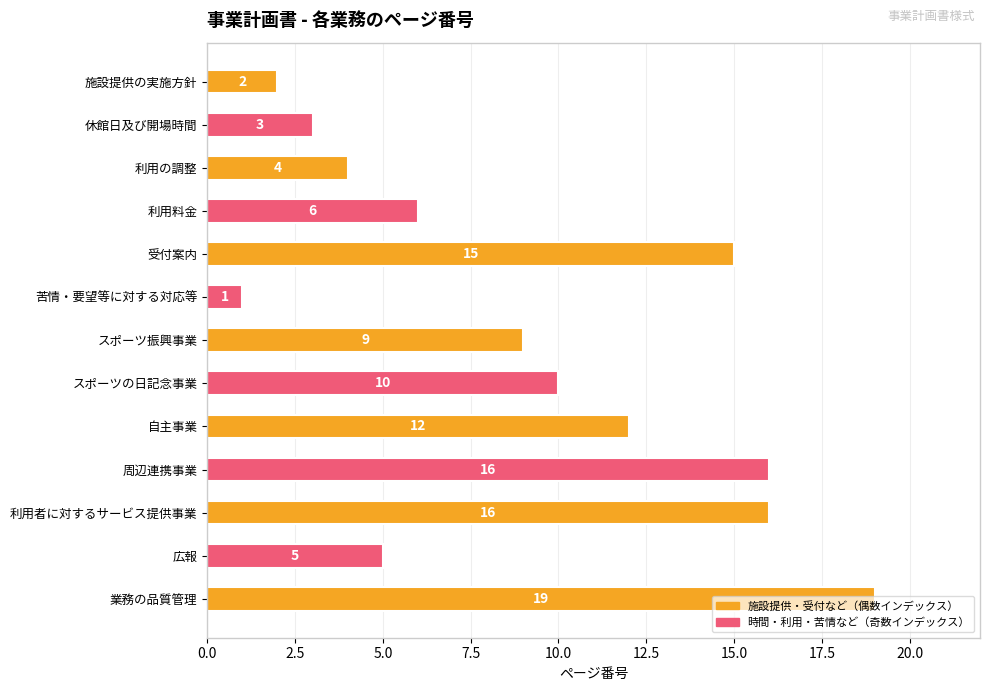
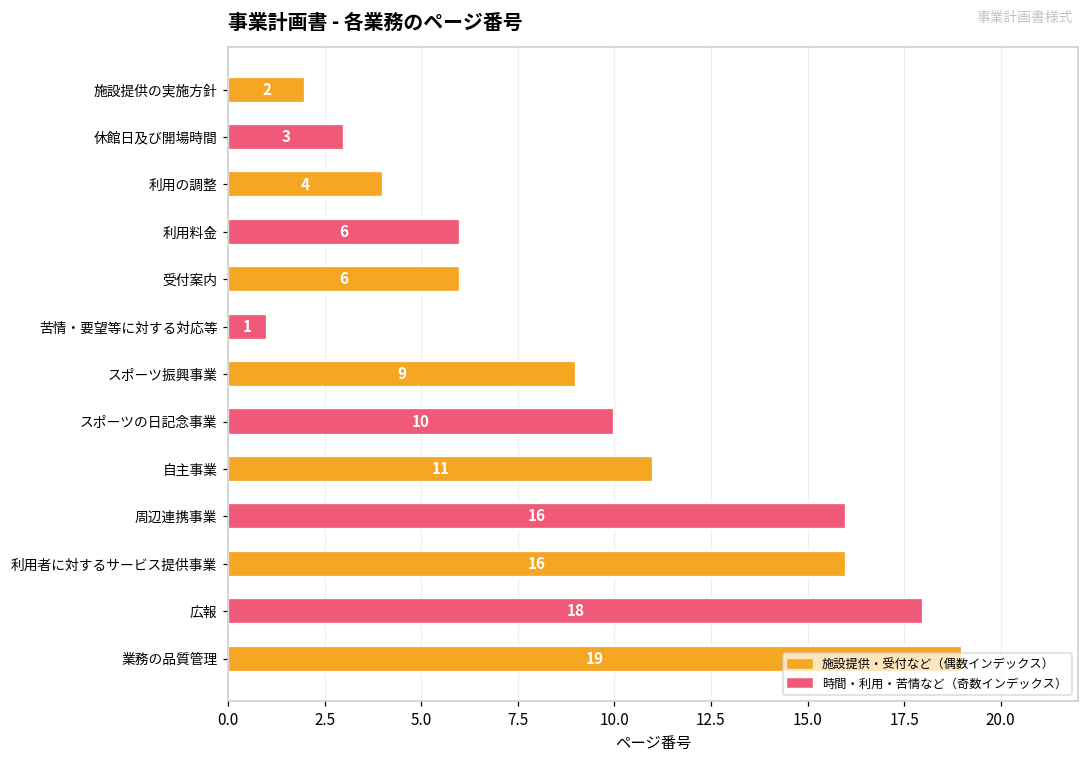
  {
    "施設提供の実施方針": 2,
    "休館日及び開場時間": 3,
    "利用の調整": 4,
    "利用料金": 6,
-   "受付案内": 15,
+   "受付案内": 6,
    "苦情・要望等に対する対応等": 1,
    "スポーツ振興事業": 9,
    "スポーツの日記念事業": 10,
-   "自主事業": 12,
+   "自主事業": 11,
    "周辺連携事業": 16,
    "利用者に対するサービス提供事業": 16,
-   "広報": 5
+   "広報": 18
  }
